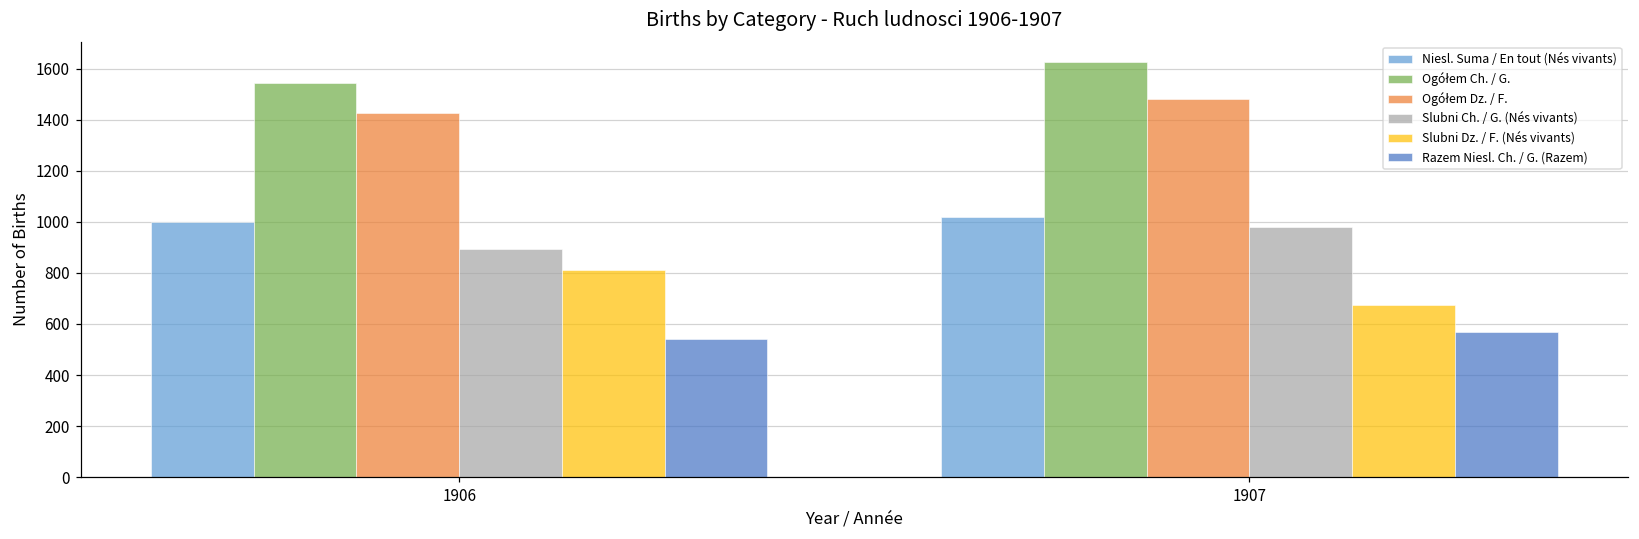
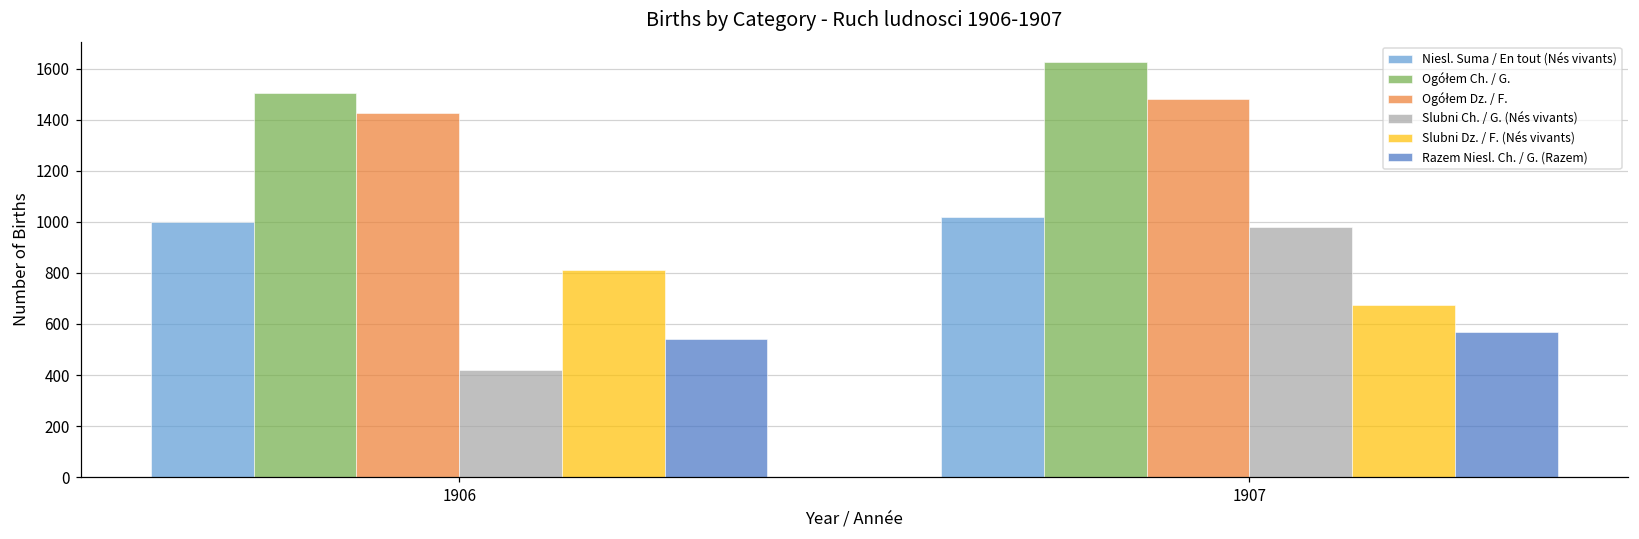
  {
    "Ogółem Ch. / G.": {
-     "1906": 1540,
+     "1906": 1510,
      "1907": 1630
    },
    "Ogółem Dz. / F.": {
      "1906": 1430,
      "1907": 1480
    },
    "Slubni Ch. / G. (Nés vivants)": {
-     "1906": 890,
+     "1906": 420,
      "1907": 980
    },
    "Slubni Dz. / F. (Nés vivants)": {
      "1906": 810,
      "1907": 680
    }
  }
